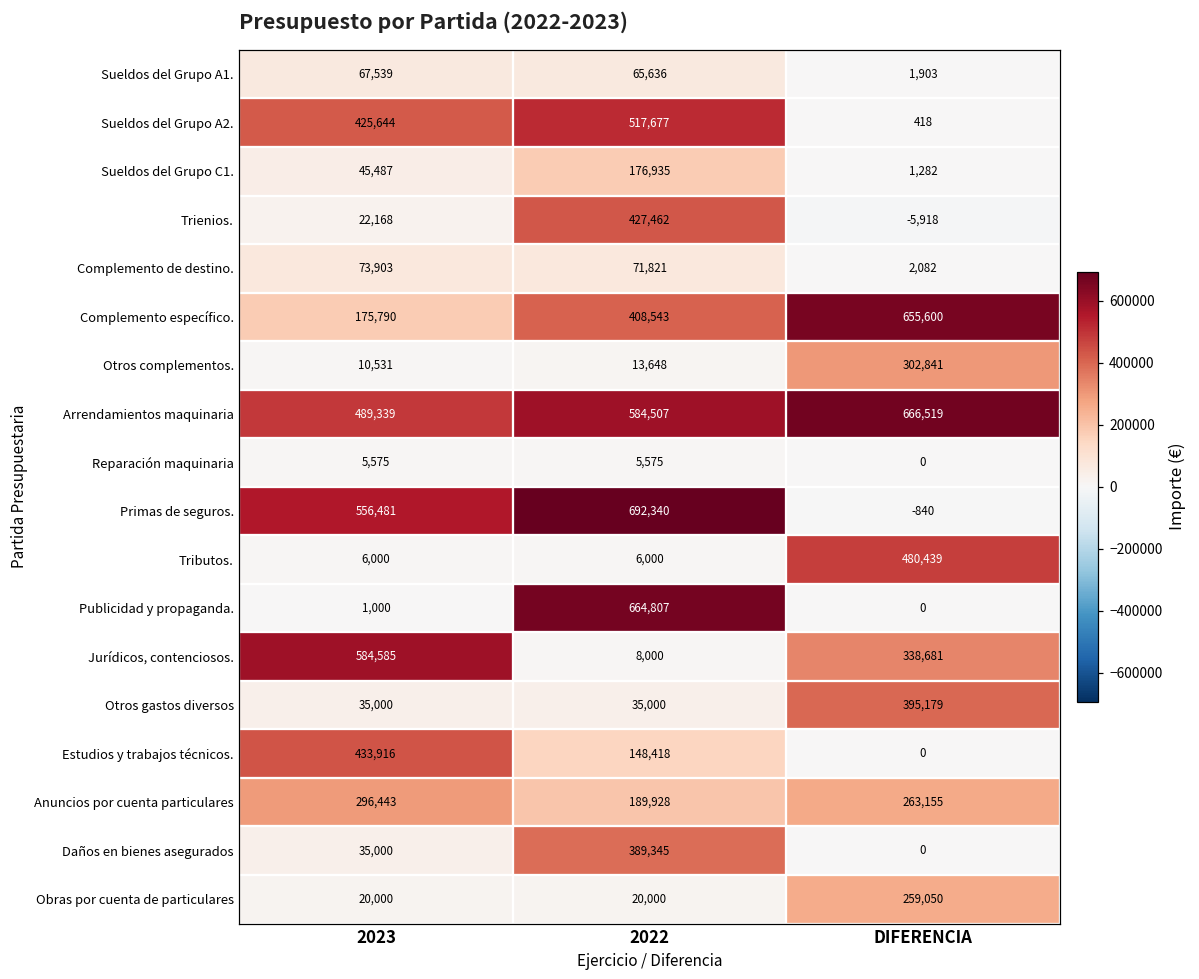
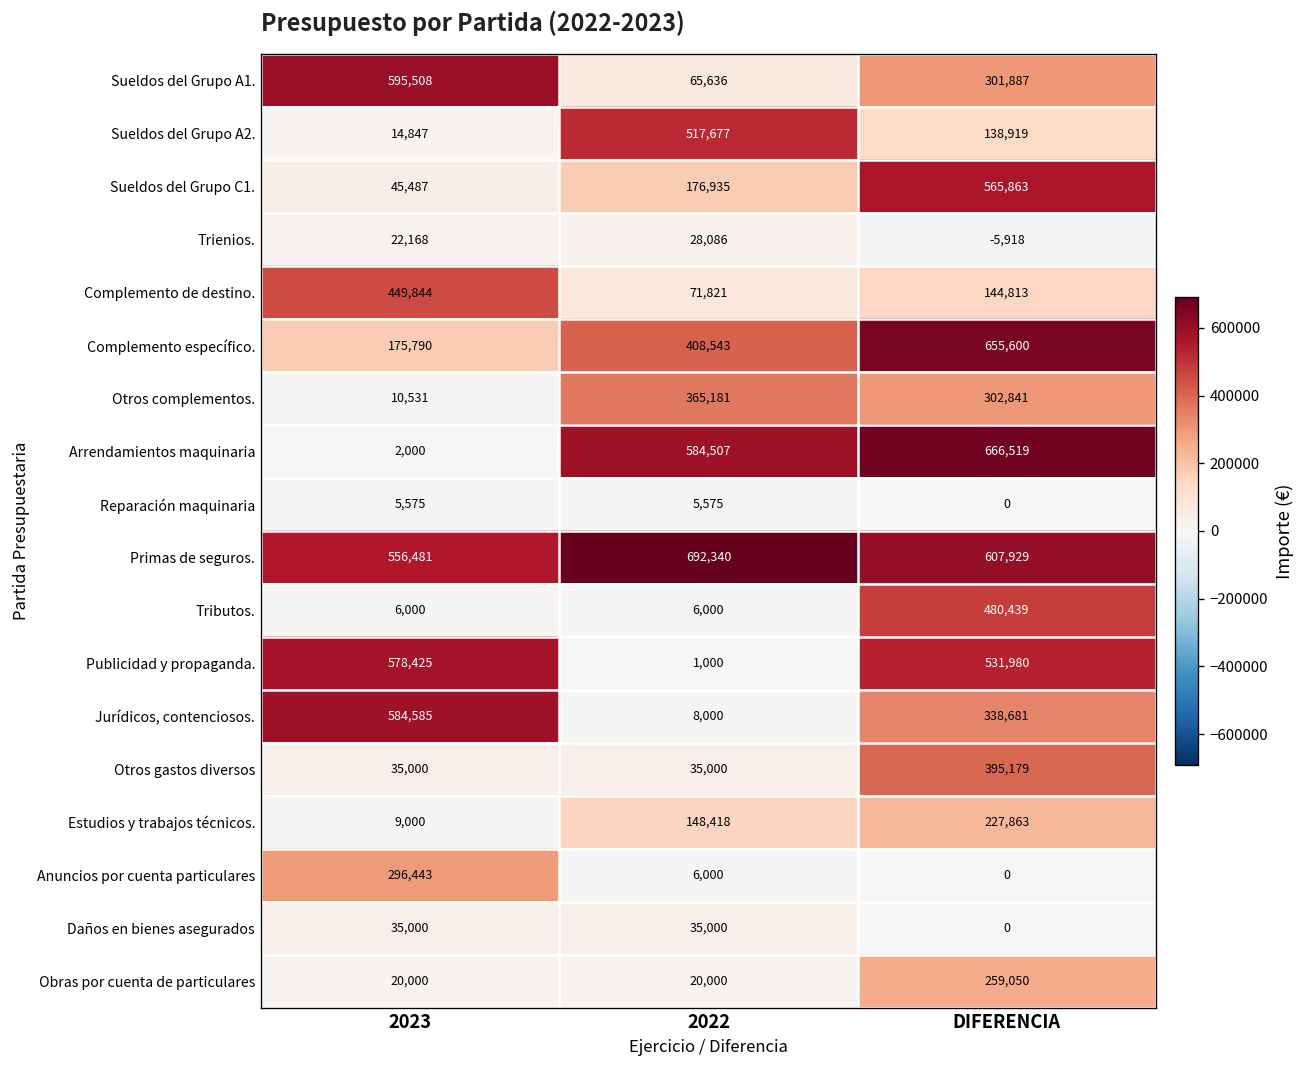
  {
    "Sueldos del Grupo A1.": {
-     "2023": "67,539",
+     "2023": "595,508",
      "2022": "65,636",
-     "DIFERENCIA": "1,903"
+     "DIFERENCIA": "301,887"
    },
    "Sueldos del Grupo A2.": {
-     "2023": "425,644",
+     "2023": "14,847",
      "2022": "517,677",
-     "DIFERENCIA": "418"
+     "DIFERENCIA": "138,919"
    },
    "Sueldos del Grupo C1.": {
      "2023": "45,487",
      "2022": "176,935",
-     "DIFERENCIA": "1,282"
+     "DIFERENCIA": "565,863"
    },
    "Trienios.": {
      "2023": "22,168",
-     "2022": "427,462",
+     "2022": "28,086",
      "DIFERENCIA": "-5,918"
    },
    "Complemento de destino.": {
-     "2023": "73,903",
+     "2023": "449,844",
      "2022": "71,821",
-     "DIFERENCIA": "2,082"
+     "DIFERENCIA": "144,813"
    },
    "Complemento específico.": {
      "2023": "175,790",
      "2022": "408,543",
      "DIFERENCIA": "655,600"
    },
    "Otros complementos.": {
      "2023": "10,531",
-     "2022": "13,648",
+     "2022": "365,181",
      "DIFERENCIA": "302,841"
    },
    "Arrendamientos maquinaria": {
-     "2023": "489,339",
+     "2023": "2,000",
      "2022": "584,507",
      "DIFERENCIA": "666,519"
    },
    "Reparación maquinaria": {
      "2023": "5,575",
      "2022": "5,575",
      "DIFERENCIA": "0"
    },
    "Primas de seguros.": {
      "2023": "556,481",
      "2022": "692,340",
-     "DIFERENCIA": "-840"
+     "DIFERENCIA": "607,929"
    },
    "Tributos.": {
      "2023": "6,000",
      "2022": "6,000",
      "DIFERENCIA": "480,439"
    },
    "Publicidad y propaganda.": {
-     "2023": "1,000",
-     "2022": "664,807",
-     "DIFERENCIA": "0"
+     "2023": "578,425",
+     "2022": "1,000",
+     "DIFERENCIA": "531,980"
    },
    "Jurídicos, contenciosos.": {
      "2023": "584,585",
      "2022": "8,000",
      "DIFERENCIA": "338,681"
    },
    "Otros gastos diversos": {
      "2023": "35,000",
      "2022": "35,000",
      "DIFERENCIA": "395,179"
    },
    "Estudios y trabajos técnicos.": {
-     "2023": "433,916",
+     "2023": "9,000",
      "2022": "148,418",
-     "DIFERENCIA": "0"
+     "DIFERENCIA": "227,863"
    },
    "Anuncios por cuenta particulares": {
      "2023": "296,443",
-     "2022": "189,928",
-     "DIFERENCIA": "263,155"
+     "2022": "6,000",
+     "DIFERENCIA": "0"
    },
    "Daños en bienes asegurados": {
      "2023": "35,000",
-     "2022": "389,345",
+     "2022": "35,000",
      "DIFERENCIA": "0"
    },
    "Obras por cuenta de particulares": {
      "2023": "20,000",
      "2022": "20,000",
      "DIFERENCIA": "259,050"
    }
  }
